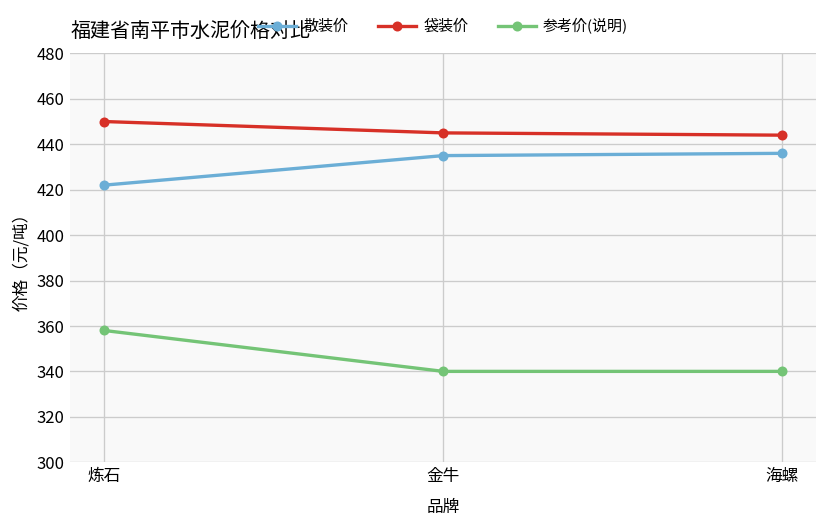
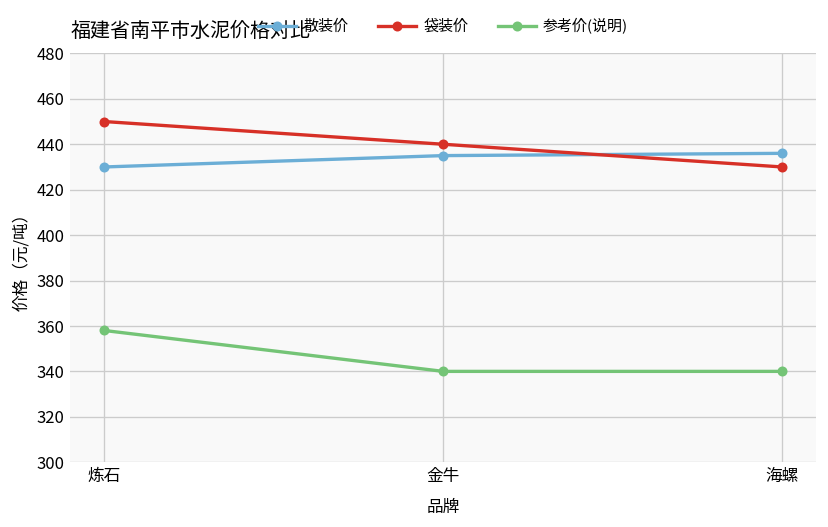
  {
    "散装价": {
-     "炼石": 422,
+     "炼石": 430,
      "金牛": 435,
      "海螺": 436
    },
    "袋装价": {
      "炼石": 450,
-     "金牛": 445,
-     "海螺": 444
+     "金牛": 440,
+     "海螺": 430
    },
    "参考价(说明)": {
      "炼石": 358,
      "金牛": 340,
      "海螺": 340
    }
  }
